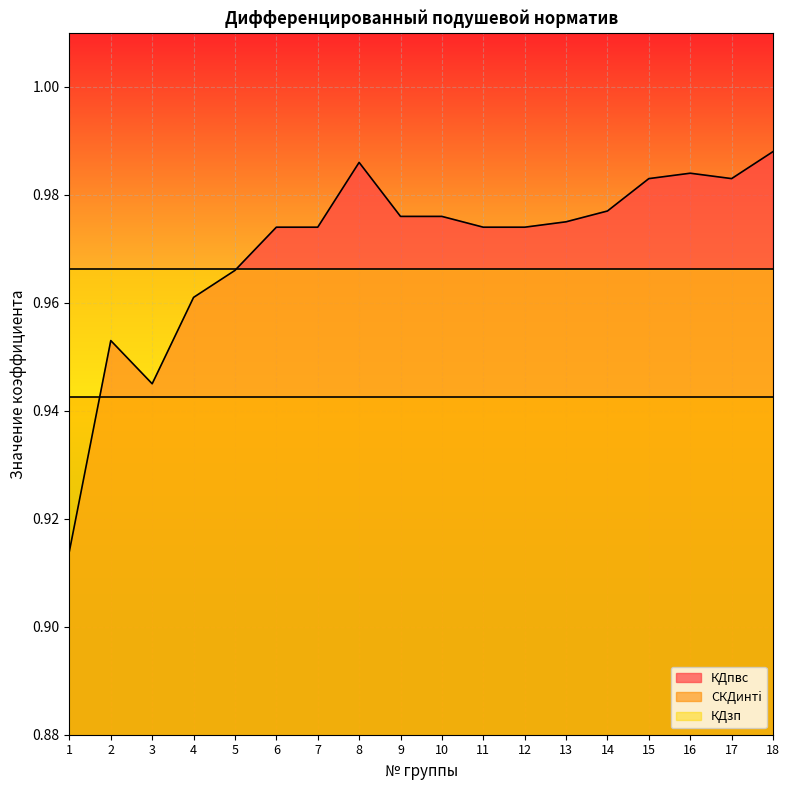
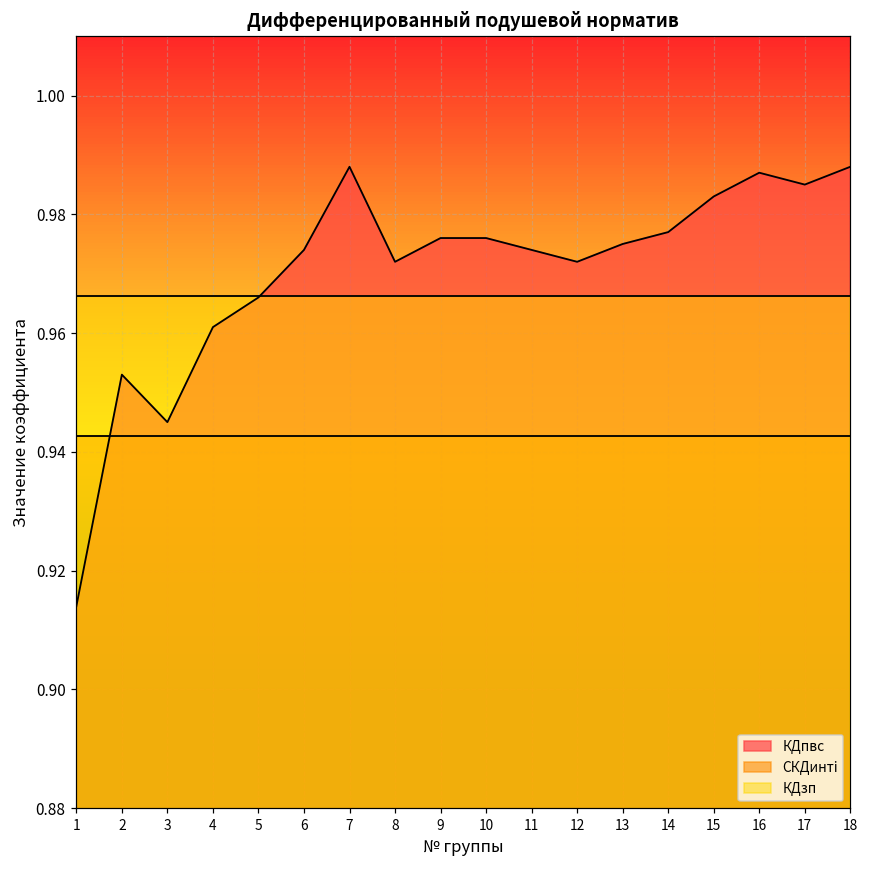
  {
    "КДпвс": {
      "1": 0.914,
      "2": 0.953,
      "3": 0.945,
      "4": 0.961,
      "6": 0.974,
-     "7": 0.974,
-     "8": 0.986,
+     "7": 0.988,
+     "8": 0.972,
      "9": 0.976,
      "10": 0.976,
      "11": 0.974,
-     "12": 0.974,
+     "12": 0.972,
      "13": 0.975,
      "14": 0.977,
      "15": 0.983,
-     "16": 0.984,
-     "17": 0.983,
+     "16": 0.987,
+     "17": 0.985,
      "18": 0.988
    },
    "СКДинтi": {
      "1": 0.943,
      "2": 0.943,
      "3": 0.943,
      "4": 0.943,
      "5": 0.943,
      "6": 0.943,
      "7": 0.943,
      "8": 0.943,
      "9": 0.943,
      "10": 0.943,
      "11": 0.943,
      "12": 0.943,
      "13": 0.943,
      "14": 0.943,
      "15": 0.943,
      "16": 0.943,
      "17": 0.943,
      "18": 0.943
    },
    "КДзп": {
      "1": 0.966,
      "2": 0.966,
      "3": 0.966,
      "4": 0.966,
      "6": 0.966,
      "7": 0.966,
      "8": 0.966,
      "9": 0.966,
      "10": 0.966,
      "11": 0.966,
      "12": 0.966,
      "13": 0.966,
      "14": 0.966,
      "15": 0.966,
      "16": 0.966,
      "17": 0.966,
      "18": 0.966
    }
  }
